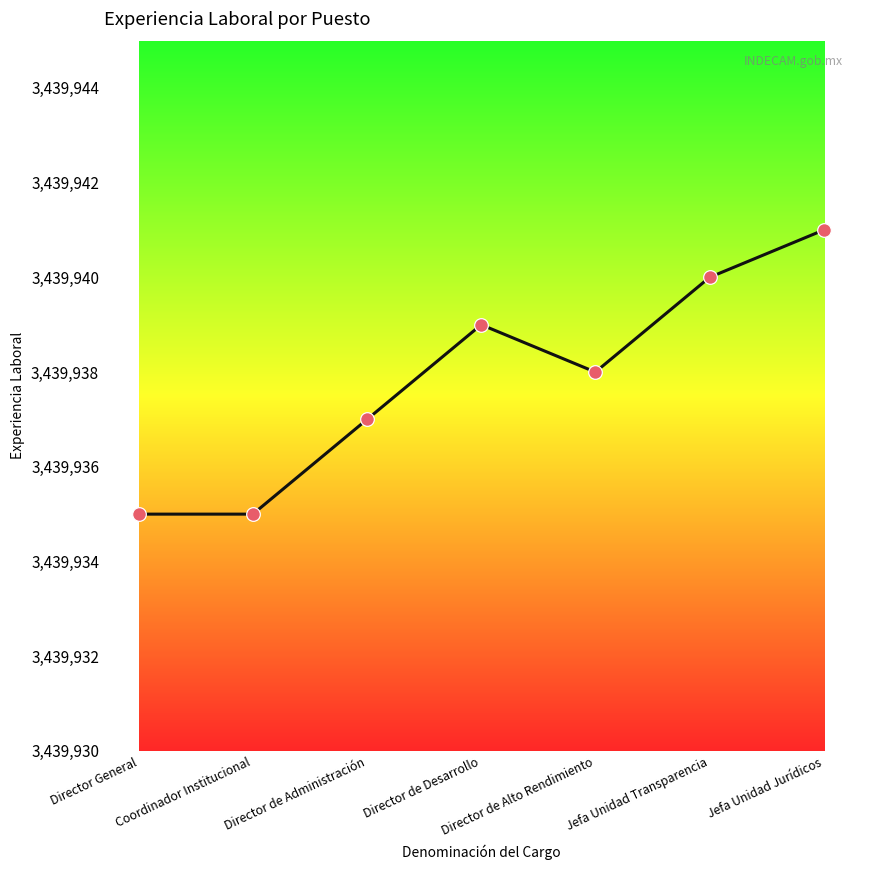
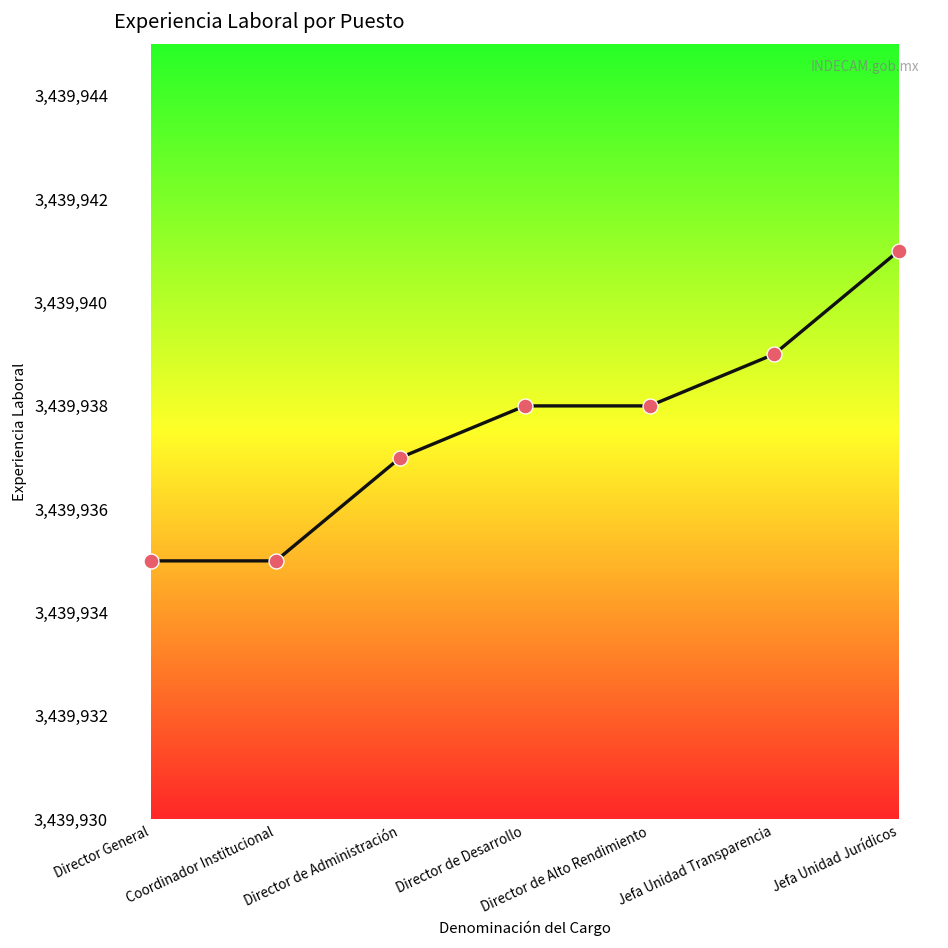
  {
    "Director General": "3,439,935",
    "Coordinador Institucional": "3,439,935",
    "Director de Administración": "3,439,937",
-   "Director de Desarrollo": "3,439,939",
+   "Director de Desarrollo": "3,439,938",
    "Director de Alto Rendimiento": "3,439,938",
-   "Jefa Unidad Transparencia": "3,439,940",
+   "Jefa Unidad Transparencia": "3,439,939",
    "Jefa Unidad Jurídicos": "3,439,941"
  }
